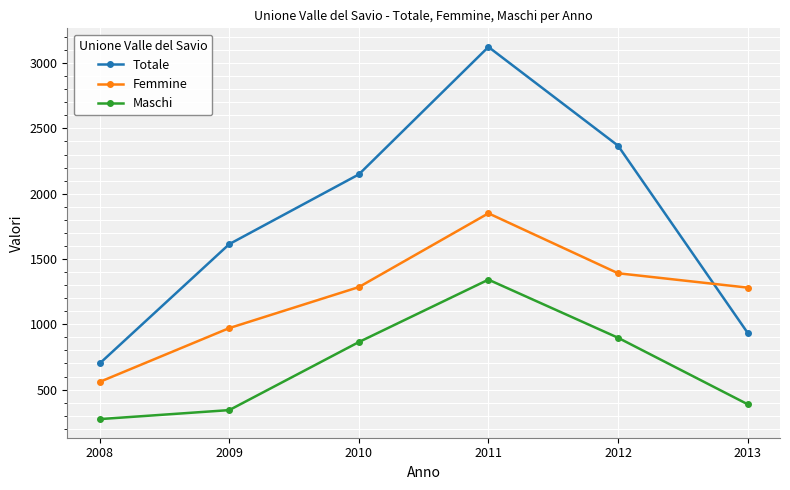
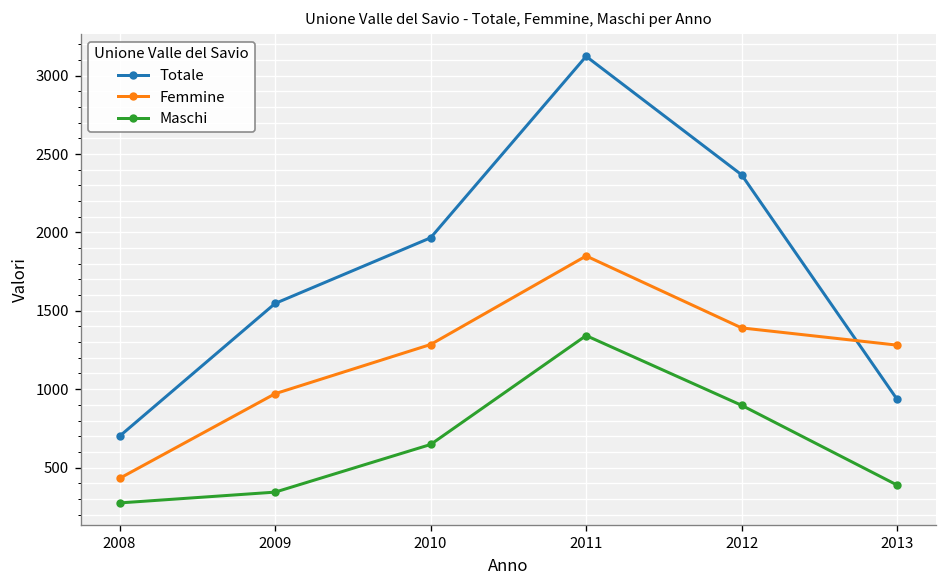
  {
    "Totale": {
      "2008": 700,
-     "2009": 1610,
-     "2010": 2150,
+     "2009": 1550,
+     "2010": 1970,
      "2011": 3120,
      "2012": 2370,
      "2013": 940
    },
    "Femmine": {
-     "2008": 560,
+     "2008": 430,
      "2009": 970,
      "2010": 1290,
      "2011": 1850,
      "2012": 1390,
      "2013": 1280
    },
    "Maschi": {
      "2008": 270,
      "2009": 340,
-     "2010": 860,
+     "2010": 650,
      "2011": 1340,
      "2012": 900,
      "2013": 390
    }
  }
